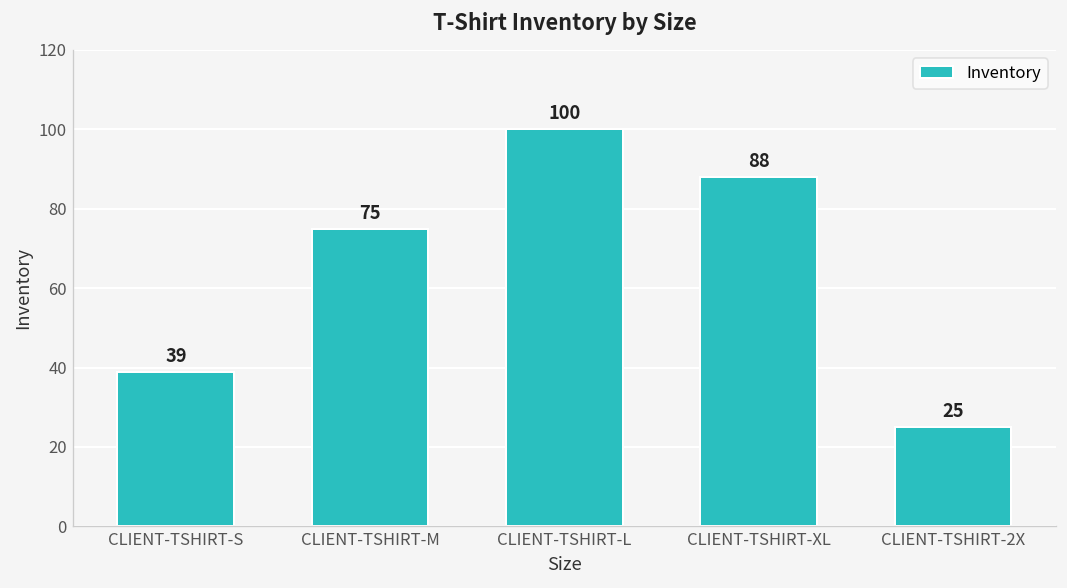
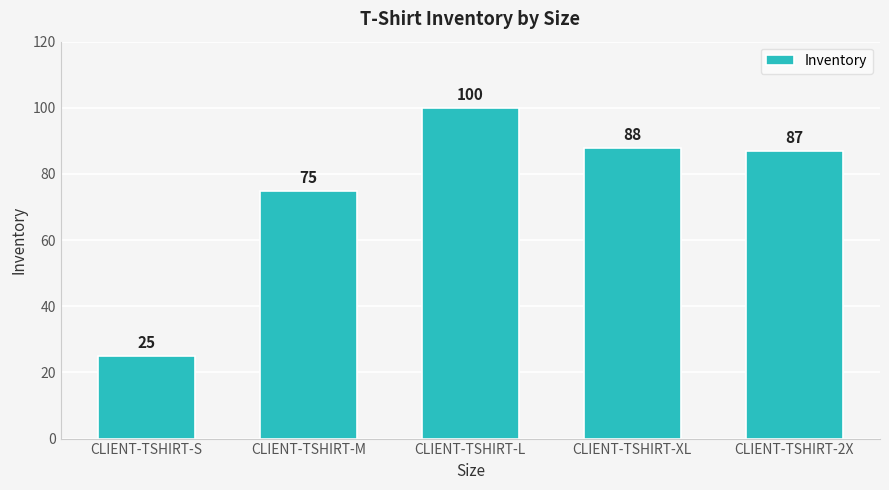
  {
-   "CLIENT-TSHIRT-S": 39,
+   "CLIENT-TSHIRT-S": 25,
    "CLIENT-TSHIRT-M": 75,
    "CLIENT-TSHIRT-L": 100,
    "CLIENT-TSHIRT-XL": 88,
-   "CLIENT-TSHIRT-2X": 25
+   "CLIENT-TSHIRT-2X": 87
  }
